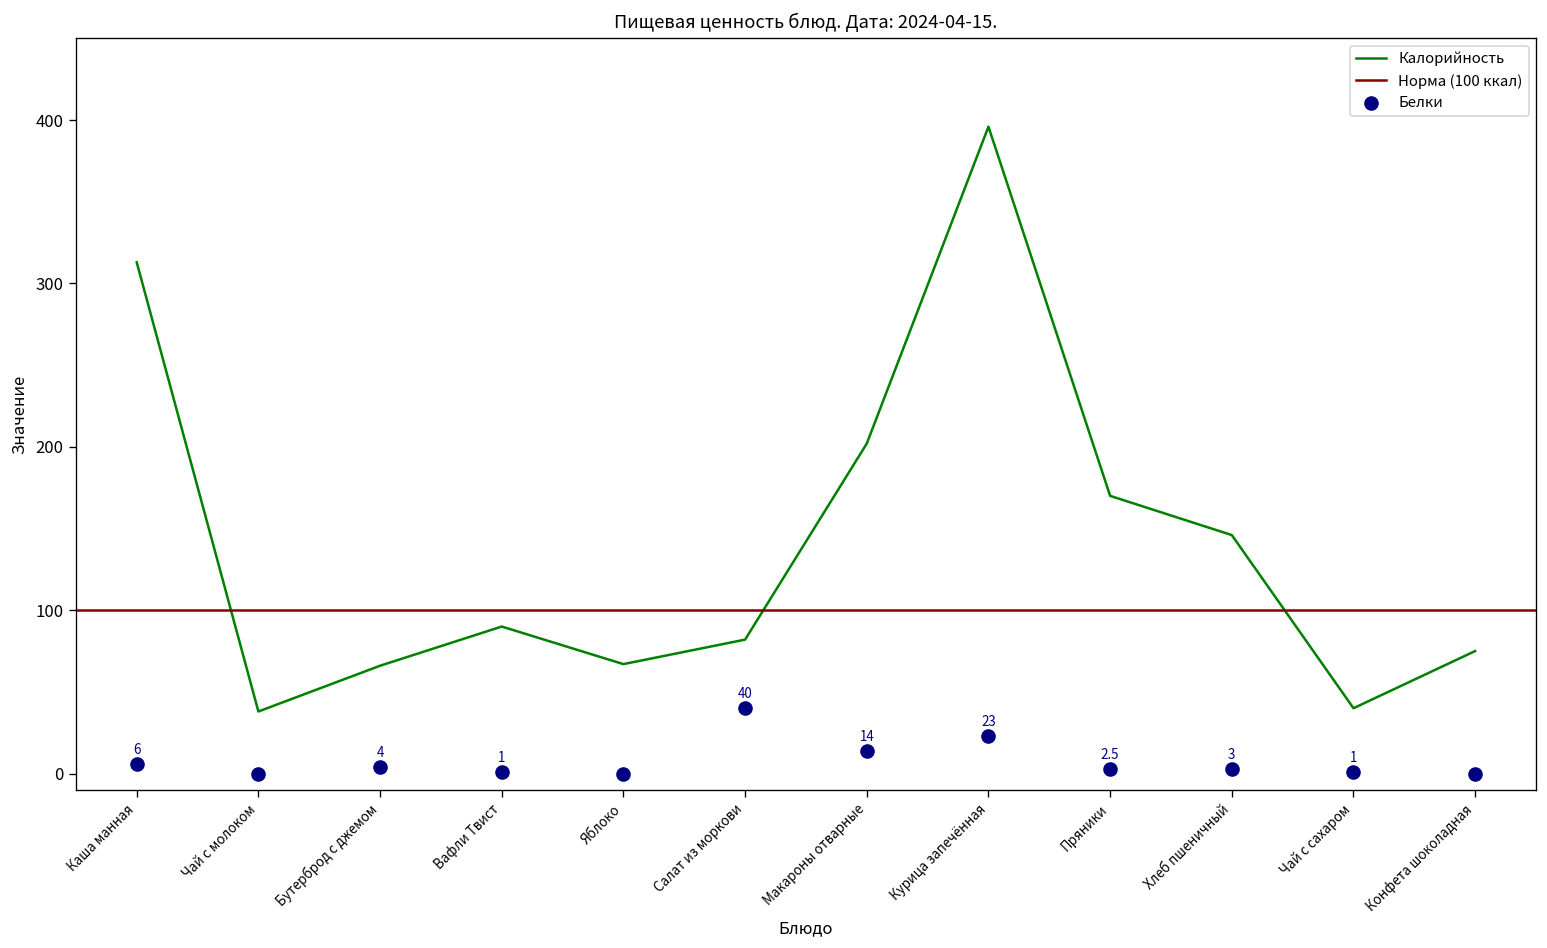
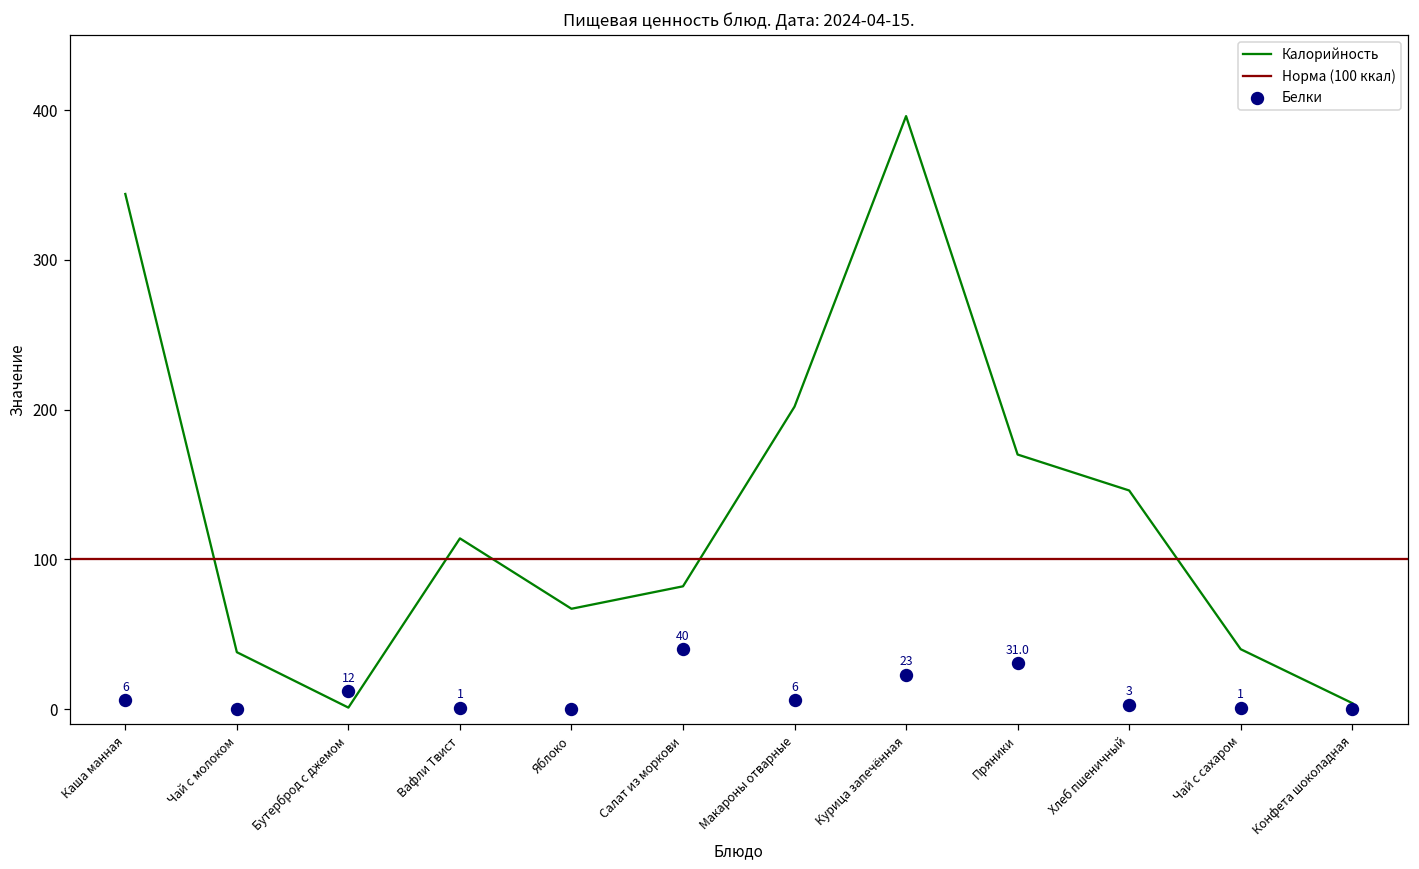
  {
    "Калорийность": {
-     "Каша манная": 313,
+     "Каша манная": 344,
      "Чай с молоком": 38,
-     "Бутерброд с джемом": 66,
-     "Вафли Твист": 90,
+     "Бутерброд с джемом": 1,
+     "Вафли Твист": 114,
      "Яблоко": 67,
      "Салат из моркови": 82,
      "Макароны отварные": 202,
      "Курица запечённая": 396,
      "Пряники": 170,
      "Хлеб пшеничный": 146,
      "Чай с сахаром": 40,
-     "Конфета шоколадная": 75
+     "Конфета шоколадная": 4
    },
    "Белки": {
-     "Бутерброд с джемом": 4,
-     "Макароны отварные": 14,
-     "Пряники": 2.5
+     "Бутерброд с джемом": 12,
+     "Макароны отварные": 6,
+     "Пряники": 31.0
    }
  }
